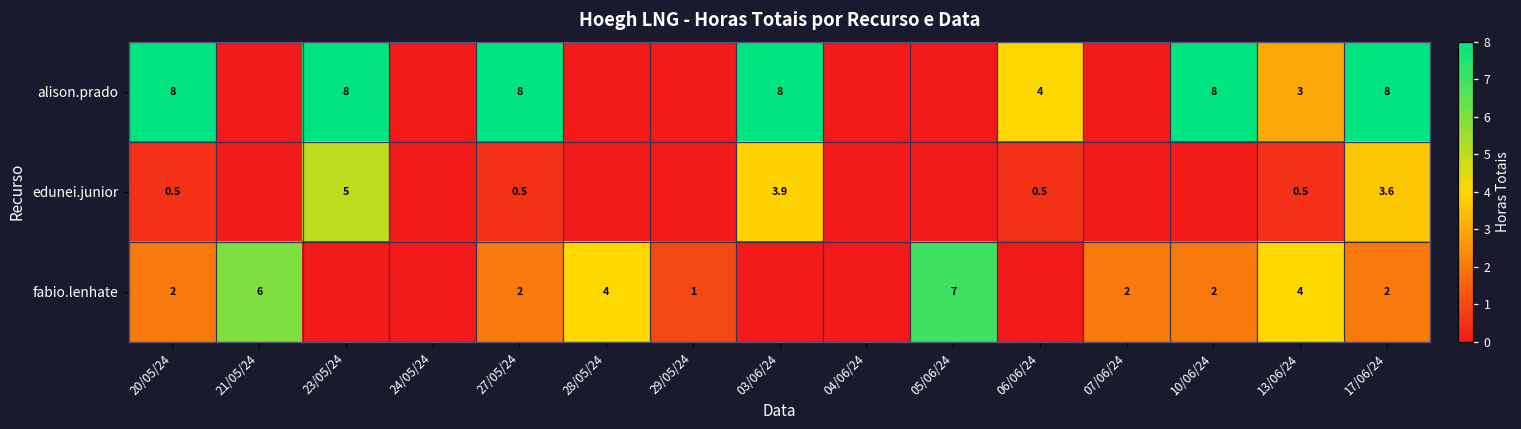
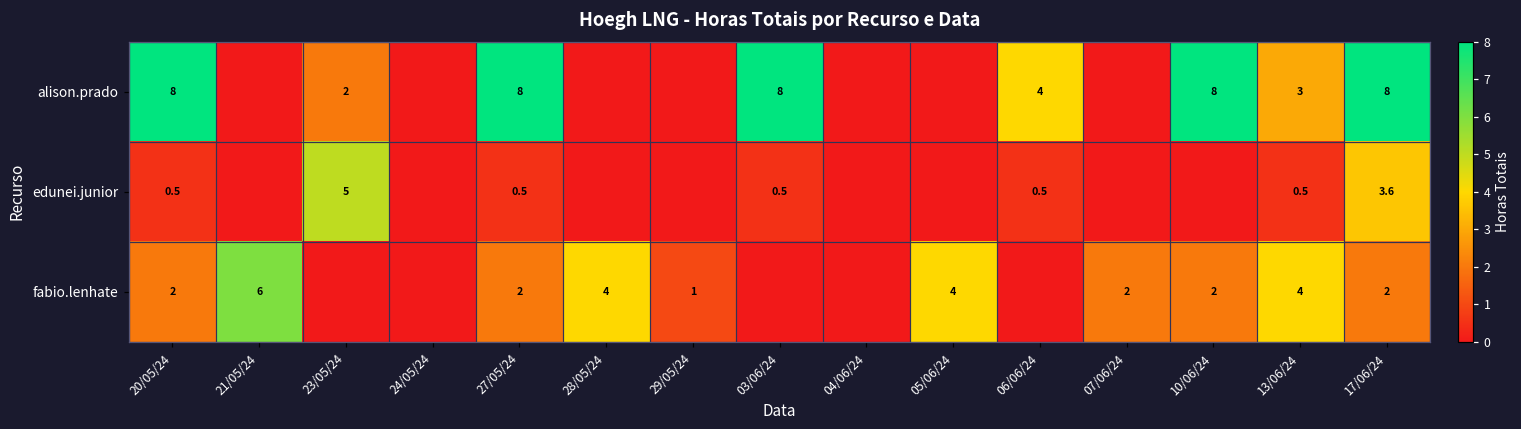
  {
    "alison.prado": {
      "20/05/24": 8,
-     "23/05/24": 8,
+     "23/05/24": 2,
      "27/05/24": 8,
      "03/06/24": 8,
      "06/06/24": 4,
      "10/06/24": 8,
      "13/06/24": 3,
      "17/06/24": 8
    },
    "edunei.junior": {
      "20/05/24": 0.5,
      "23/05/24": 5,
      "27/05/24": 0.5,
-     "03/06/24": 3.9,
+     "03/06/24": 0.5,
      "06/06/24": 0.5,
      "13/06/24": 0.5,
      "17/06/24": 3.6
    },
    "fabio.lenhate": {
      "20/05/24": 2,
      "21/05/24": 6,
      "27/05/24": 2,
      "28/05/24": 4,
      "29/05/24": 1,
-     "05/06/24": 7,
+     "05/06/24": 4,
      "07/06/24": 2,
      "10/06/24": 2,
      "13/06/24": 4,
      "17/06/24": 2
    }
  }
